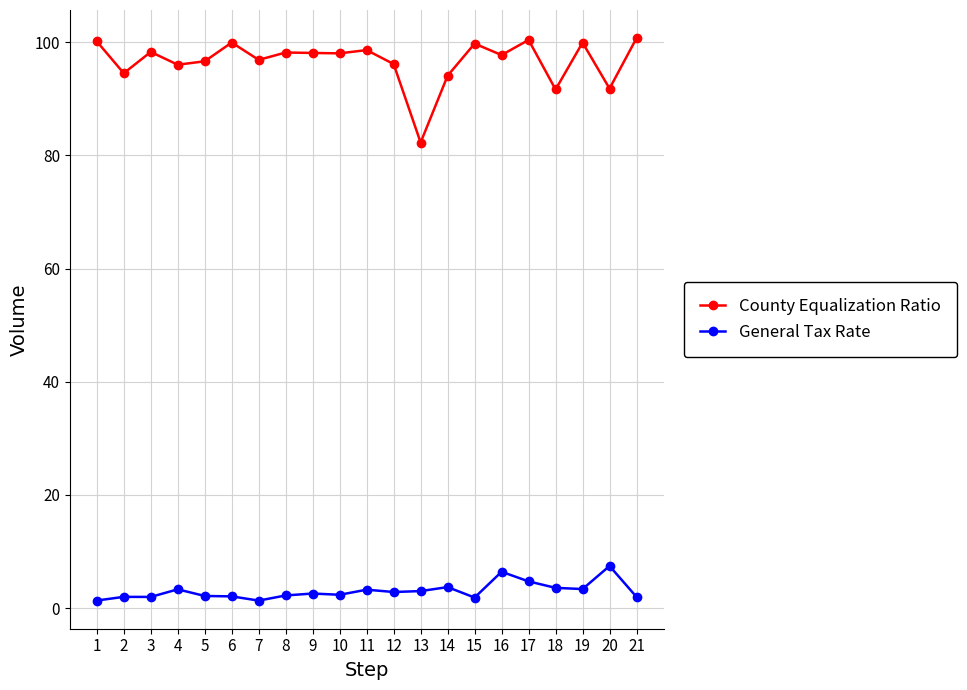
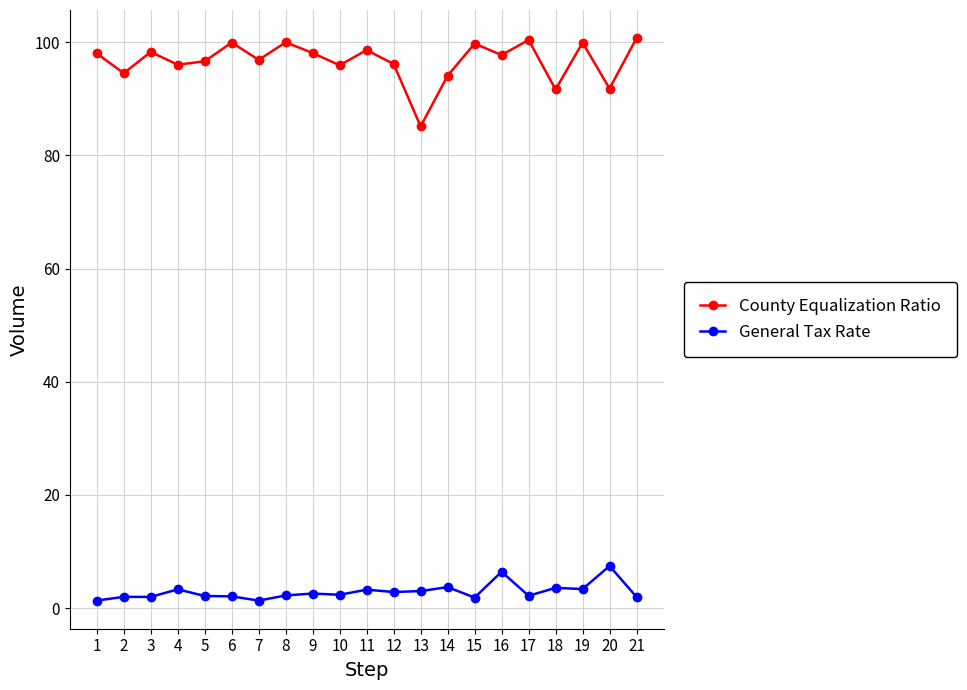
  {
    "County Equalization Ratio": {
-     "1": 100,
+     "1": 98,
      "2": 95,
      "3": 98,
      "4": 96,
      "5": 97,
      "6": 100,
      "7": 97,
-     "8": 98,
+     "8": 100,
      "9": 98,
-     "10": 98,
+     "10": 96,
      "11": 99,
      "12": 96,
-     "13": 82,
+     "13": 85,
      "14": 94,
      "15": 100,
      "16": 98,
      "17": 100,
      "18": 92,
      "19": 100,
      "20": 92,
      "21": 101
    },
    "General Tax Rate": {
      "1": 1,
      "2": 2,
      "3": 2,
      "4": 3,
      "5": 2,
      "6": 2,
      "7": 1,
      "8": 2,
      "9": 3,
      "10": 2,
      "11": 3,
      "12": 3,
      "13": 3,
      "14": 4,
      "15": 2,
      "16": 6,
-     "17": 5,
+     "17": 2,
      "18": 4,
      "19": 3,
      "20": 7,
      "21": 2
    }
  }
